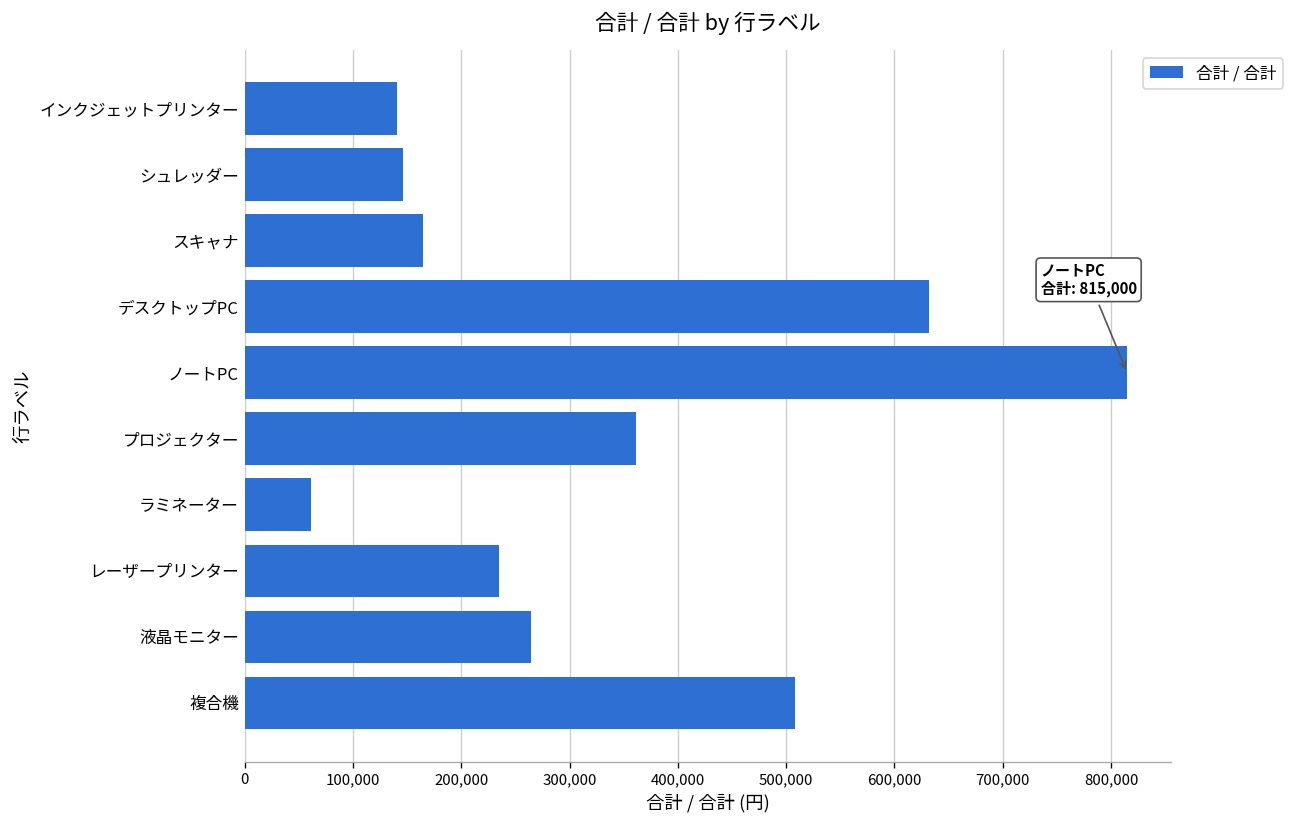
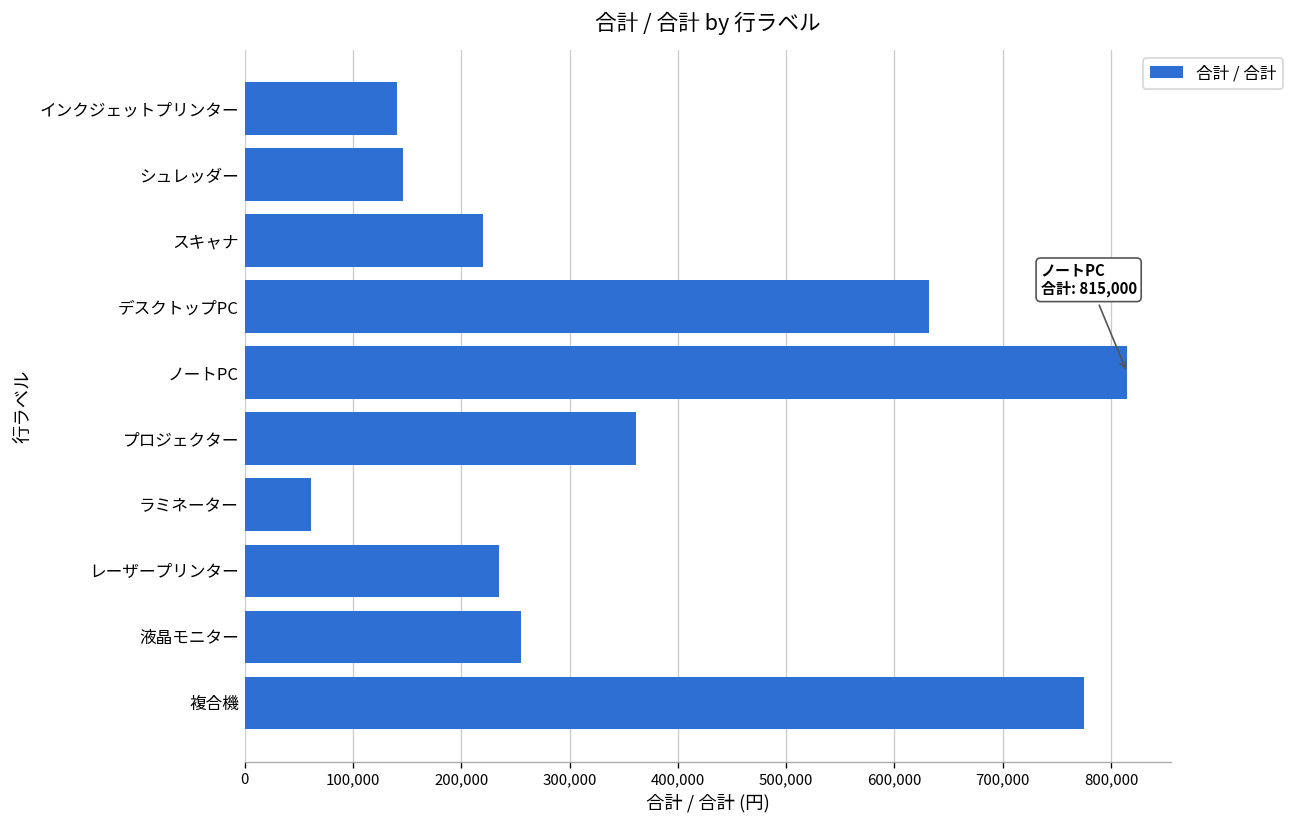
  {
    "インクジェットプリンター": "140,000",
    "シュレッダー": "150,000",
-   "スキャナ": "160,000",
+   "スキャナ": "220,000",
    "デスクトップPC": "630,000",
    "プロジェクター": "360,000",
    "ラミネーター": "60,000",
    "レーザープリンター": "240,000",
-   "液晶モニター": "264,000",
-   "複合機": "510,000"
+   "液晶モニター": "255,000",
+   "複合機": "780,000"
  }
